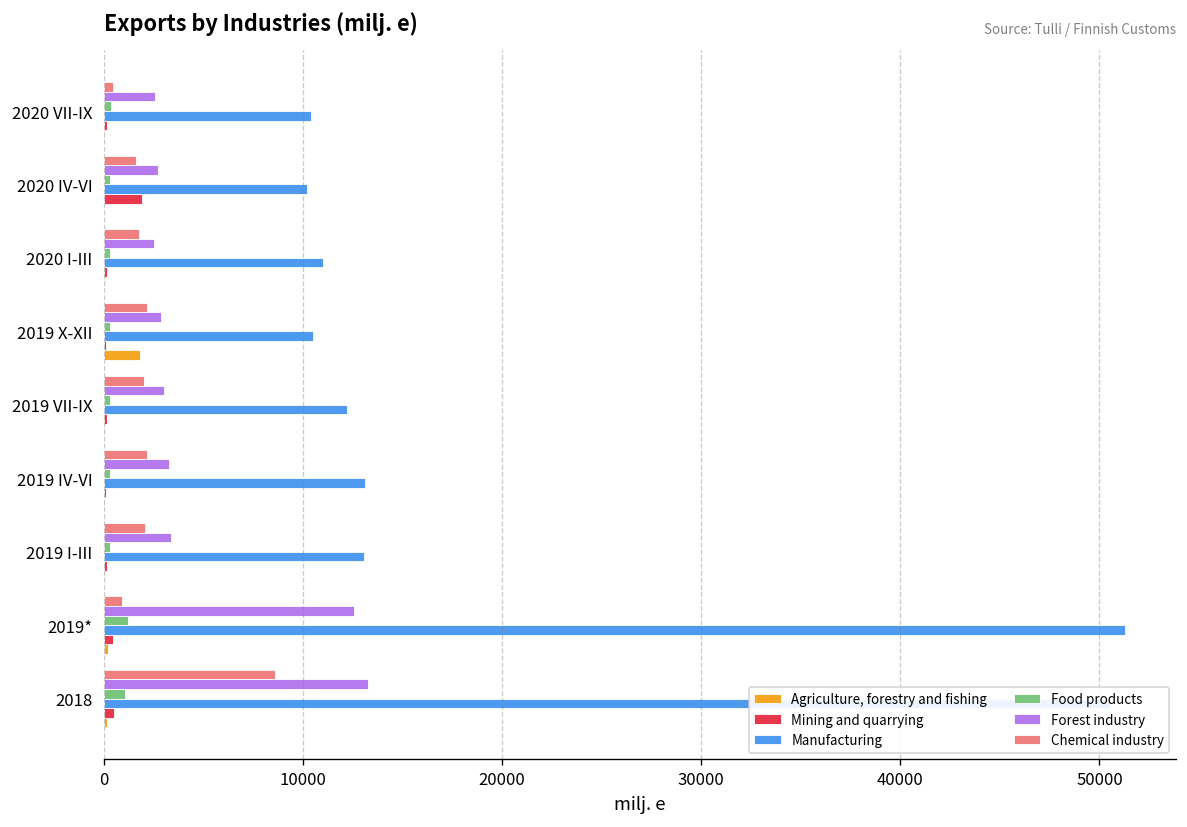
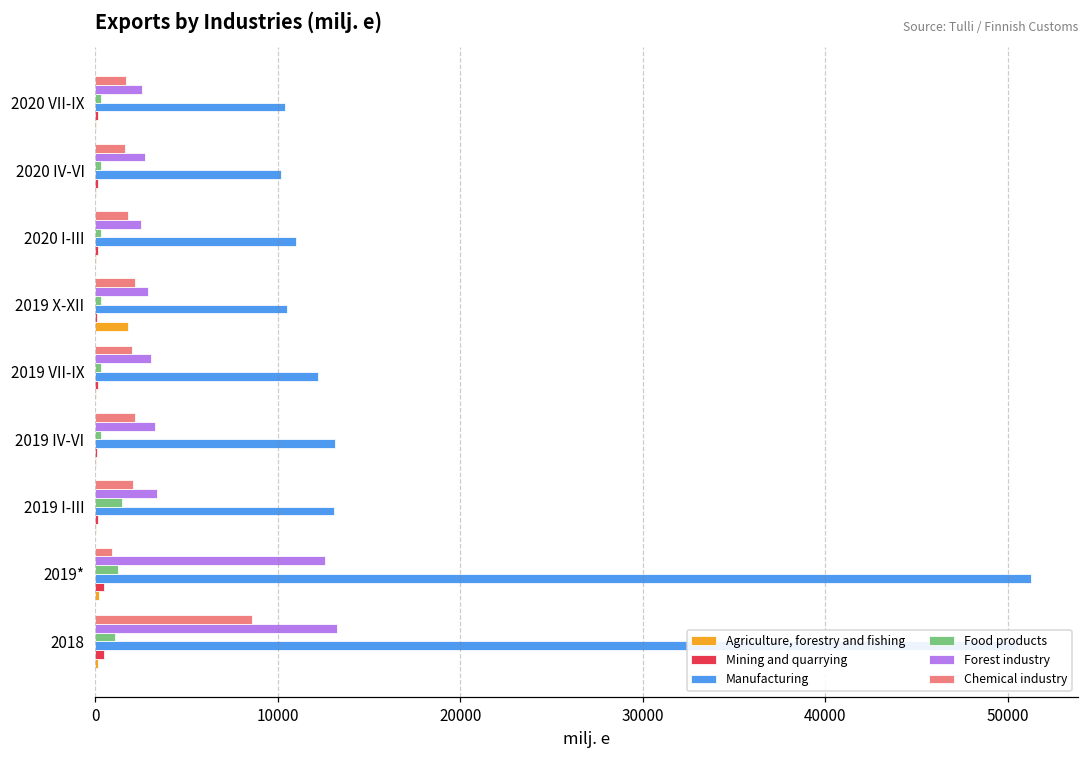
  {
    "Agriculture, forestry and fishing": {
      "2019 X-XII": 1800,
      "2019*": 200,
      "2018": 200
    },
    "Mining and quarrying": {
      "2020 VII-IX": 200,
-     "2020 IV-VI": 1900,
+     "2020 IV-VI": 200,
      "2019*": 500,
      "2018": 500
    },
    "Manufacturing": {
      "2020 VII-IX": 10400,
      "2020 IV-VI": 10200,
      "2020 I-III": 11000,
      "2019 X-XII": 10500,
      "2019 VII-IX": 12200,
      "2019 IV-VI": 13100,
      "2019 I-III": 13100,
      "2019*": 51300
    },
    "Food products": {
      "2020 VII-IX": 300,
      "2020 IV-VI": 300,
      "2020 I-III": 300,
      "2019 X-XII": 300,
      "2019 VII-IX": 300,
      "2019 IV-VI": 300,
-     "2019 I-III": 300,
+     "2019 I-III": 1500,
      "2019*": 1200,
      "2018": 1100
    },
    "Forest industry": {
      "2020 VII-IX": 2600,
      "2020 IV-VI": 2700,
      "2020 I-III": 2500,
      "2019 X-XII": 2900,
      "2019 VII-IX": 3000,
      "2019 IV-VI": 3300,
      "2019 I-III": 3400,
      "2019*": 12600,
      "2018": 13200
    },
    "Chemical industry": {
-     "2020 VII-IX": 500,
+     "2020 VII-IX": 1700,
      "2020 IV-VI": 1600,
      "2020 I-III": 1800,
      "2019 X-XII": 2200,
      "2019 VII-IX": 2000,
      "2019 IV-VI": 2200,
      "2019 I-III": 2100,
      "2019*": 900,
      "2018": 8600
    }
  }
